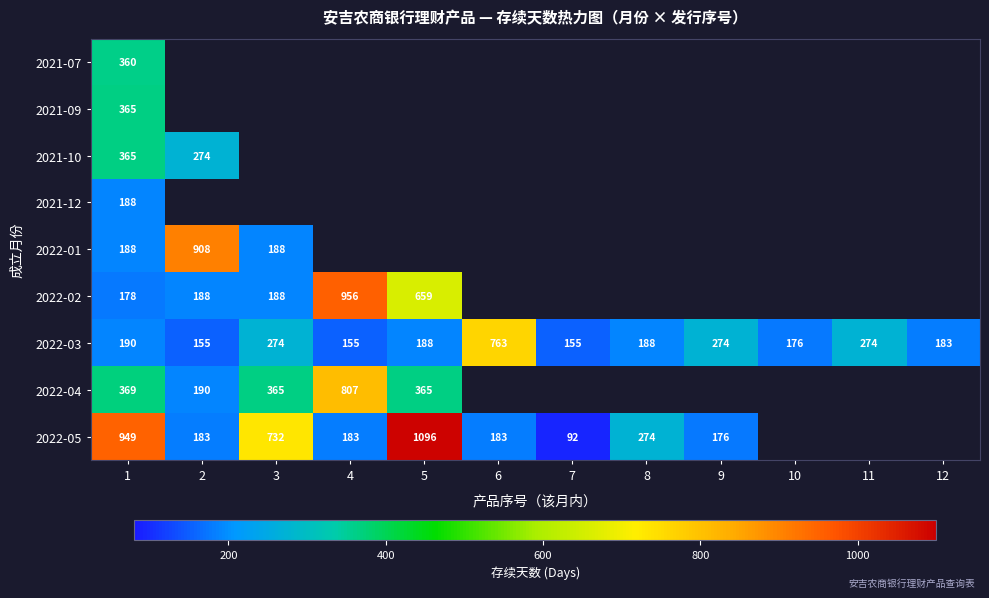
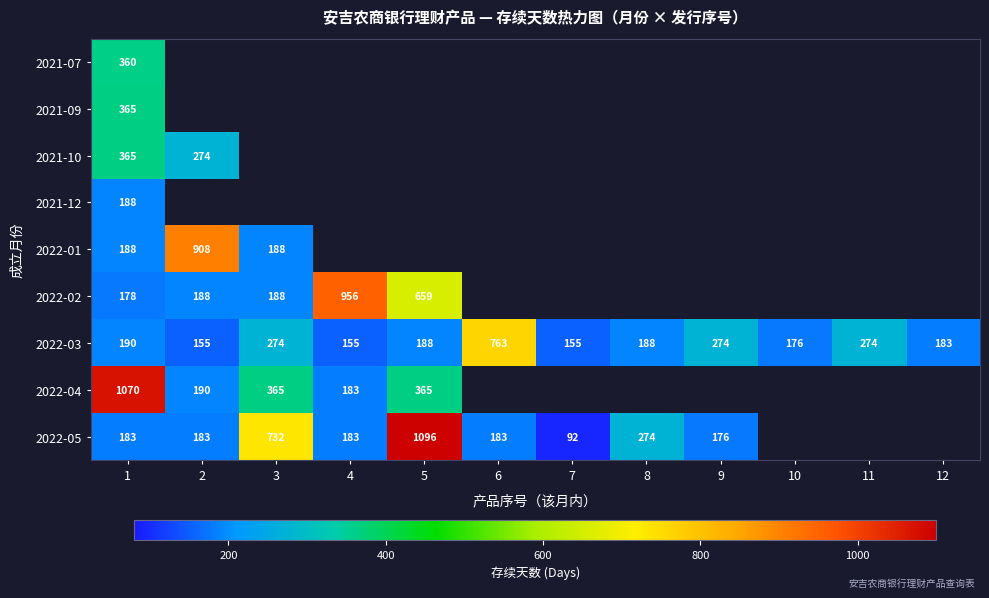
  {
    "2021-07": {
      "1": 360
    },
    "2021-09": {
      "1": 365
    },
    "2021-10": {
      "1": 365,
      "2": 274
    },
    "2021-12": {
      "1": 188
    },
    "2022-01": {
      "1": 188,
      "2": 908,
      "3": 188
    },
    "2022-02": {
      "1": 178,
      "2": 188,
      "3": 188,
      "4": 956,
      "5": 659
    },
    "2022-03": {
      "1": 190,
      "2": 155,
      "3": 274,
      "4": 155,
      "5": 188,
      "6": 763,
      "7": 155,
      "8": 188,
      "9": 274,
      "10": 176,
      "11": 274,
      "12": 183
    },
    "2022-04": {
-     "1": 369,
+     "1": 1070,
      "2": 190,
      "3": 365,
-     "4": 807,
+     "4": 183,
      "5": 365
    },
    "2022-05": {
-     "1": 949,
+     "1": 183,
      "2": 183,
      "3": 732,
      "4": 183,
      "5": 1096,
      "6": 183,
      "7": 92,
      "8": 274,
      "9": 176
    }
  }
